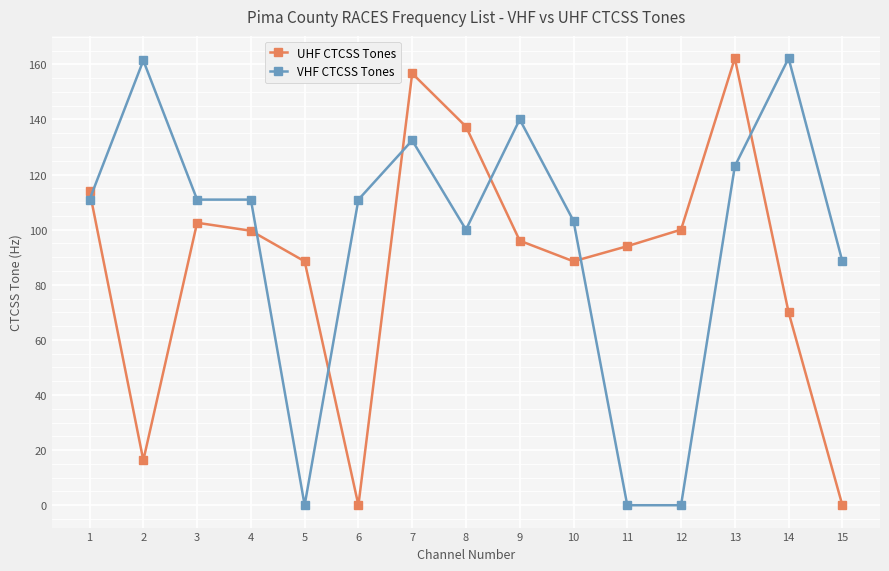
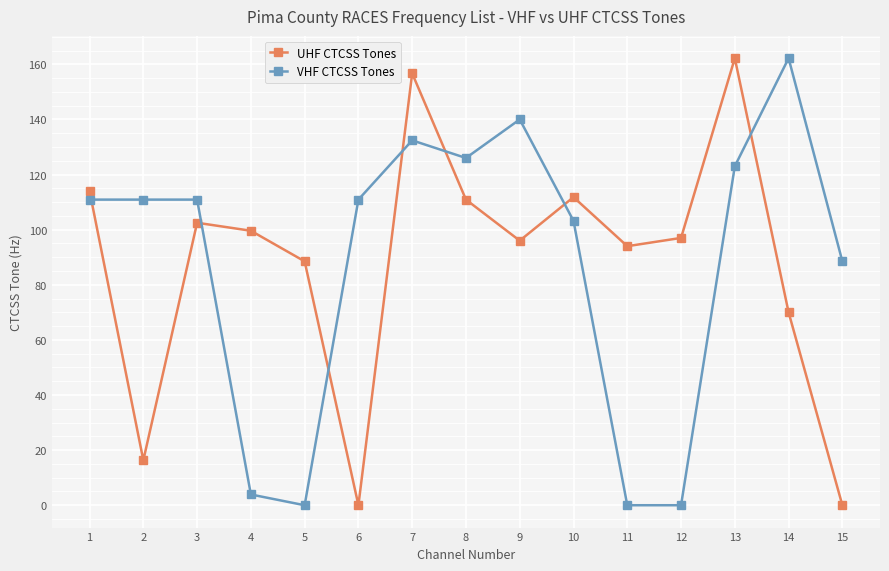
  {
    "UHF CTCSS Tones": {
      "1": 114,
      "2": 16,
      "3": 103,
      "4": 100,
      "5": 89,
      "6": 0,
      "7": 157,
-     "8": 137,
+     "8": 111,
      "9": 96,
-     "10": 89,
+     "10": 112,
      "11": 94,
-     "12": 100,
+     "12": 97,
      "13": 162,
      "14": 70,
      "15": 0
    },
    "VHF CTCSS Tones": {
      "1": 111,
-     "2": 161,
+     "2": 111,
      "3": 111,
-     "4": 111,
+     "4": 4,
      "5": 0,
      "6": 111,
      "7": 132,
-     "8": 100,
+     "8": 126,
      "9": 140,
      "10": 103,
      "11": 0,
      "12": 0,
      "13": 123,
      "14": 162,
      "15": 89
    }
  }
